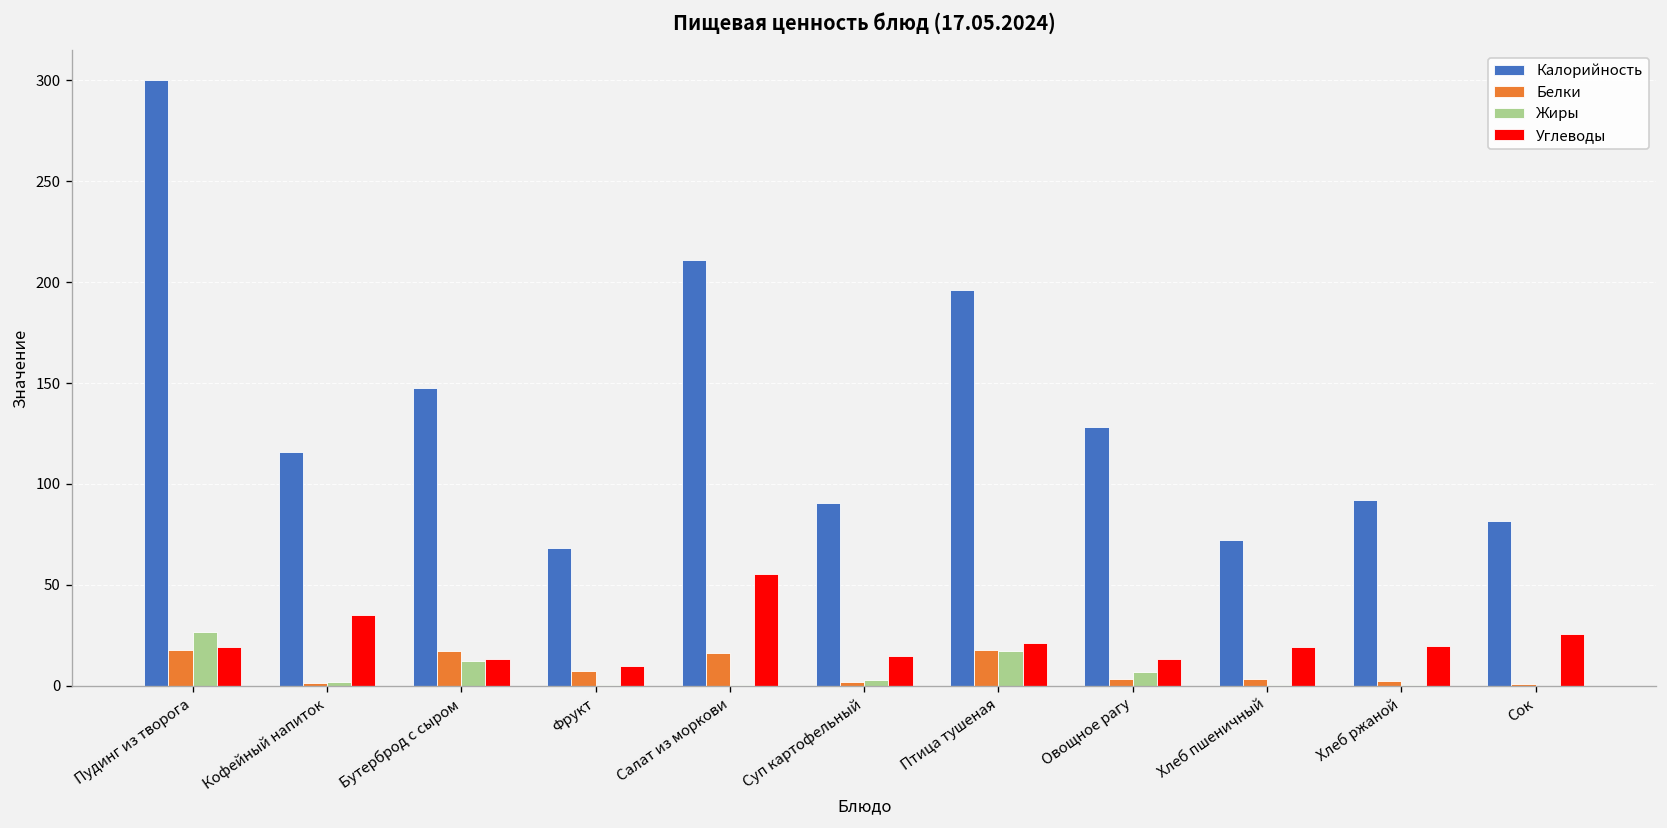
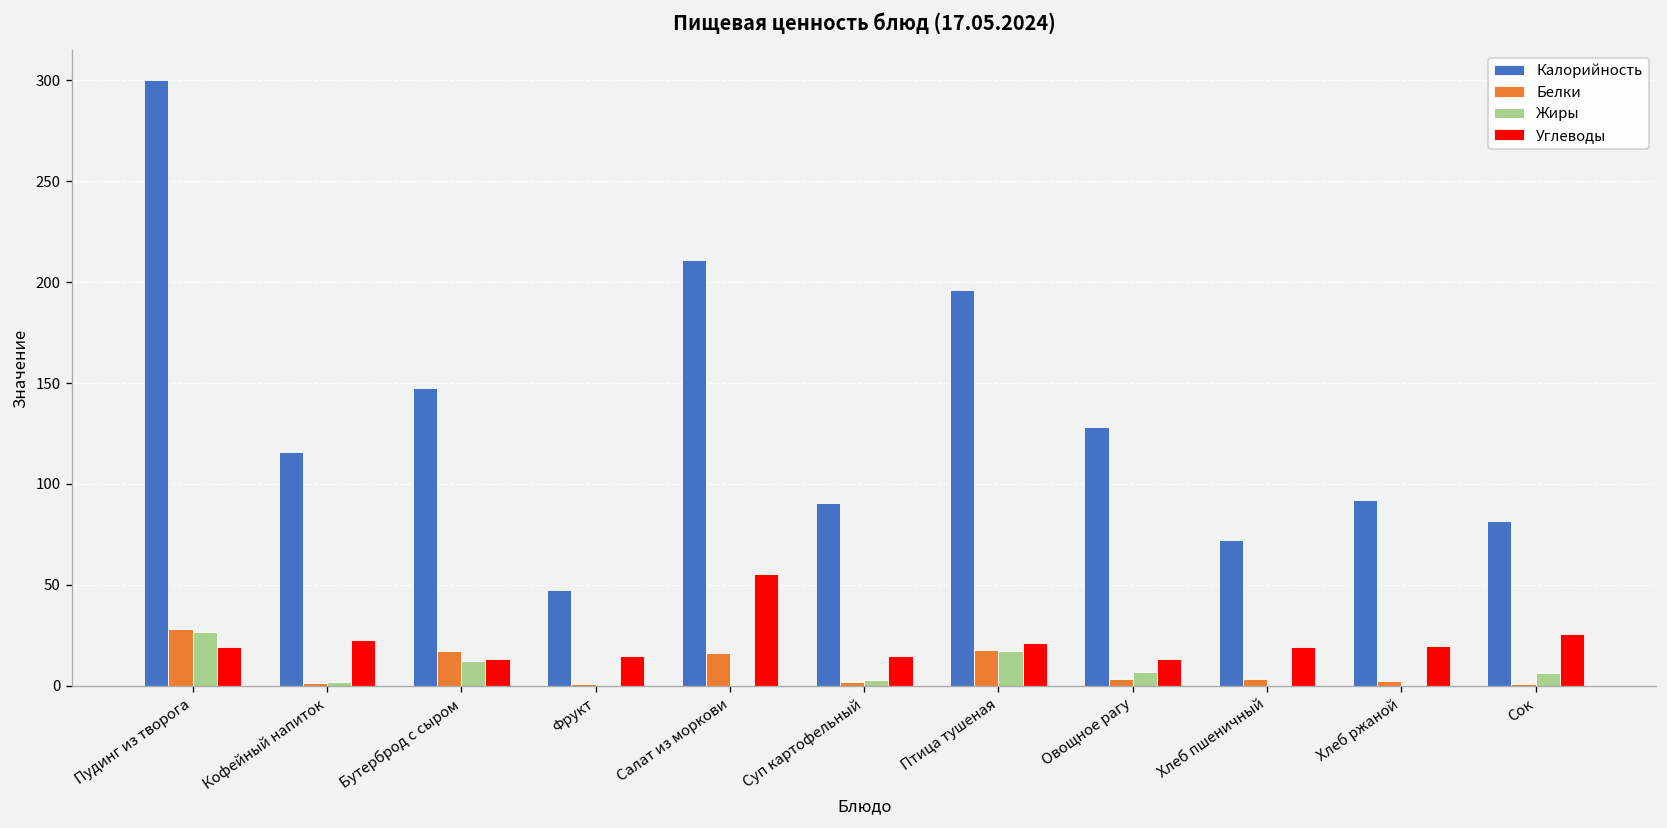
  {
    "Калорийность": {
      "Пудинг из творога": 300,
      "Кофейный напиток": 116,
      "Бутерброд с сыром": 148,
-     "Фрукт": 68,
+     "Фрукт": 48,
      "Салат из моркови": 211,
      "Суп картофельный": 91,
      "Птица тушеная": 196,
      "Овощное рагу": 128,
      "Хлеб пшеничный": 72,
      "Хлеб ржаной": 92,
      "Сок": 82
    },
    "Белки": {
-     "Пудинг из творога": 18,
+     "Пудинг из творога": 28,
      "Бутерброд с сыром": 17,
-     "Фрукт": 7,
+     "Фрукт": 1,
      "Салат из моркови": 16,
      "Суп картофельный": 2,
      "Птица тушеная": 18,
      "Овощное рагу": 3,
      "Хлеб пшеничный": 3,
      "Хлеб ржаной": 2
    },
    "Жиры": {
      "Пудинг из творога": 27,
      "Кофейный напиток": 2,
      "Бутерброд с сыром": 12,
      "Суп картофельный": 3,
      "Птица тушеная": 17,
      "Овощное рагу": 7,
-     "Сок": 0
+     "Сок": 6
    },
    "Углеводы": {
      "Пудинг из творога": 19,
-     "Кофейный напиток": 35,
+     "Кофейный напиток": 22,
      "Бутерброд с сыром": 13,
-     "Фрукт": 10,
+     "Фрукт": 15,
      "Салат из моркови": 55,
      "Суп картофельный": 15,
      "Птица тушеная": 21,
      "Овощное рагу": 13,
      "Хлеб пшеничный": 19,
      "Хлеб ржаной": 20,
      "Сок": 25
    }
  }
